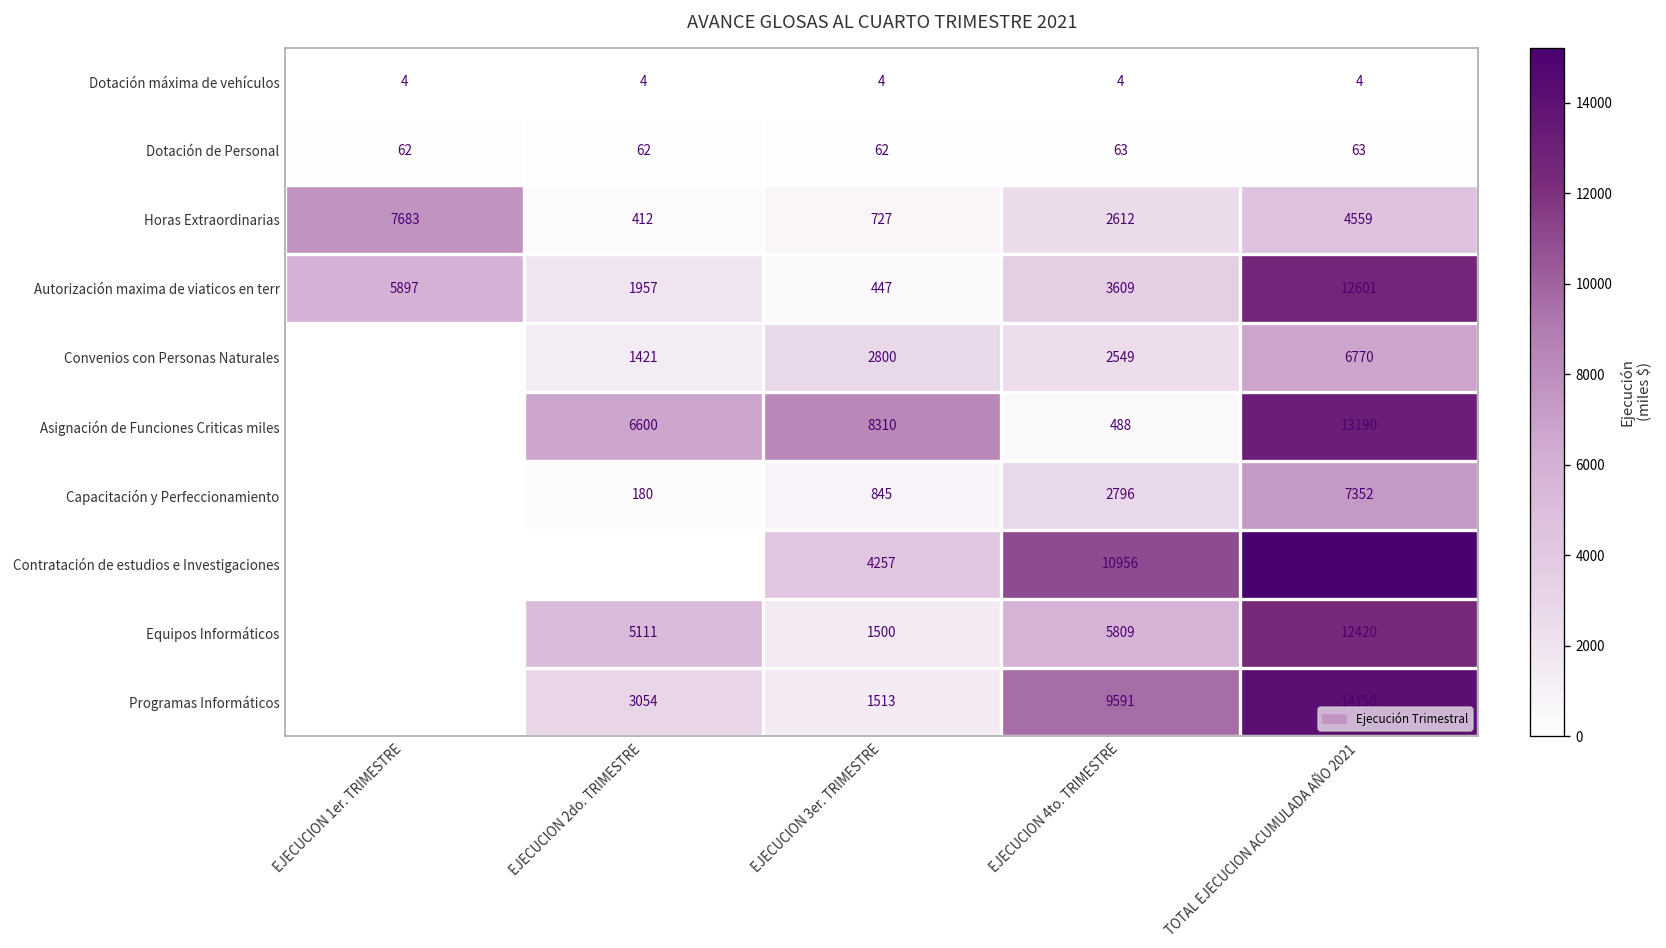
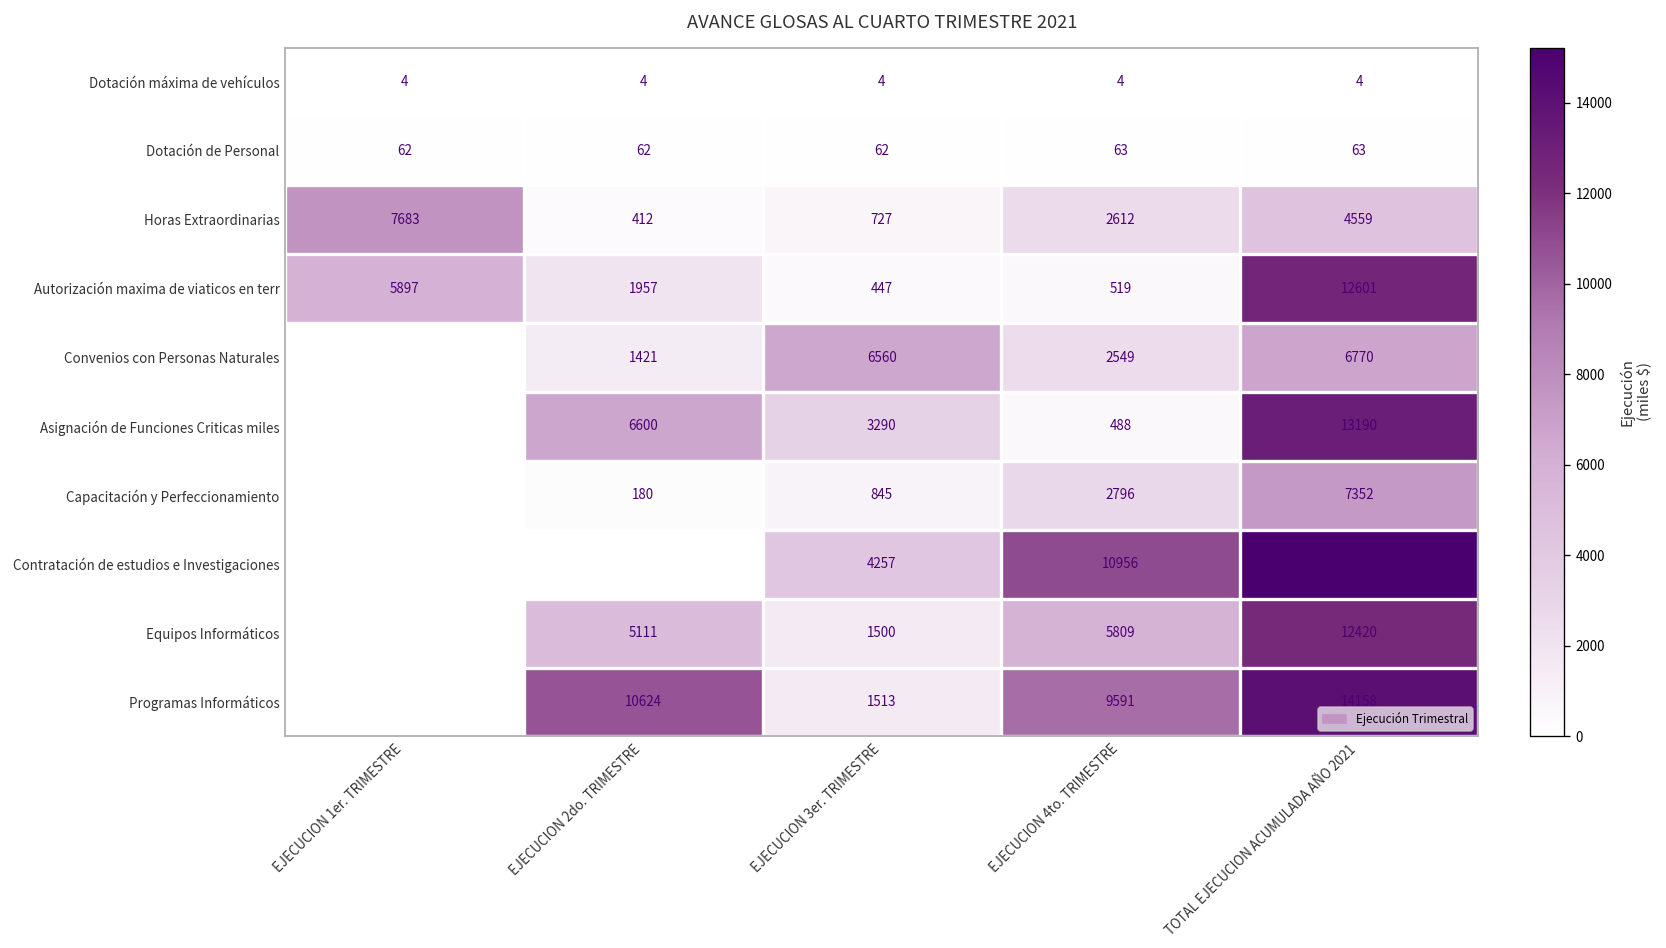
  {
    "Dotación máxima de vehículos": {
      "EJECUCION 1er. TRIMESTRE": 4,
      "EJECUCION 2do. TRIMESTRE": 4,
      "EJECUCION 3er. TRIMESTRE": 4,
      "EJECUCION 4to. TRIMESTRE": 4,
      "TOTAL EJECUCION ACUMULADA AÑO 2021": 4
    },
    "Dotación de Personal": {
      "EJECUCION 1er. TRIMESTRE": 62,
      "EJECUCION 2do. TRIMESTRE": 62,
      "EJECUCION 3er. TRIMESTRE": 62,
      "EJECUCION 4to. TRIMESTRE": 63,
      "TOTAL EJECUCION ACUMULADA AÑO 2021": 63
    },
    "Horas Extraordinarias": {
      "EJECUCION 1er. TRIMESTRE": 7683,
      "EJECUCION 2do. TRIMESTRE": 412,
      "EJECUCION 3er. TRIMESTRE": 727,
      "EJECUCION 4to. TRIMESTRE": 2612,
      "TOTAL EJECUCION ACUMULADA AÑO 2021": 4559
    },
    "Autorización maxima de viaticos en terr": {
      "EJECUCION 1er. TRIMESTRE": 5897,
      "EJECUCION 2do. TRIMESTRE": 1957,
      "EJECUCION 3er. TRIMESTRE": 447,
-     "EJECUCION 4to. TRIMESTRE": 3609
+     "EJECUCION 4to. TRIMESTRE": 519
    },
    "Convenios con Personas Naturales": {
      "EJECUCION 2do. TRIMESTRE": 1421,
-     "EJECUCION 3er. TRIMESTRE": 2800,
+     "EJECUCION 3er. TRIMESTRE": 6560,
      "EJECUCION 4to. TRIMESTRE": 2549,
      "TOTAL EJECUCION ACUMULADA AÑO 2021": 6770
    },
    "Asignación de Funciones Criticas miles": {
      "EJECUCION 2do. TRIMESTRE": 6600,
-     "EJECUCION 3er. TRIMESTRE": 8310,
+     "EJECUCION 3er. TRIMESTRE": 3290,
      "EJECUCION 4to. TRIMESTRE": 488
    },
    "Capacitación y Perfeccionamiento": {
      "EJECUCION 2do. TRIMESTRE": 180,
      "EJECUCION 3er. TRIMESTRE": 845,
      "EJECUCION 4to. TRIMESTRE": 2796,
      "TOTAL EJECUCION ACUMULADA AÑO 2021": 7352
    },
    "Contratación de estudios e Investigaciones": {
      "EJECUCION 3er. TRIMESTRE": 4257,
      "EJECUCION 4to. TRIMESTRE": 10956
    },
    "Equipos Informáticos": {
      "EJECUCION 2do. TRIMESTRE": 5111,
      "EJECUCION 3er. TRIMESTRE": 1500,
      "EJECUCION 4to. TRIMESTRE": 5809
    },
    "Programas Informáticos": {
-     "EJECUCION 2do. TRIMESTRE": 3054,
+     "EJECUCION 2do. TRIMESTRE": 10624,
      "EJECUCION 3er. TRIMESTRE": 1513,
      "EJECUCION 4to. TRIMESTRE": 9591
    }
  }
